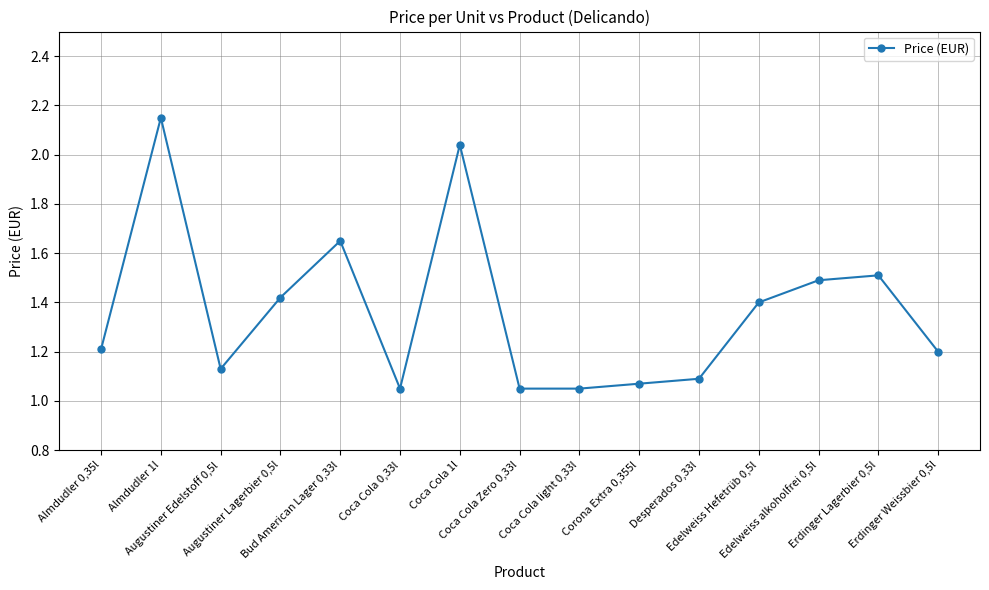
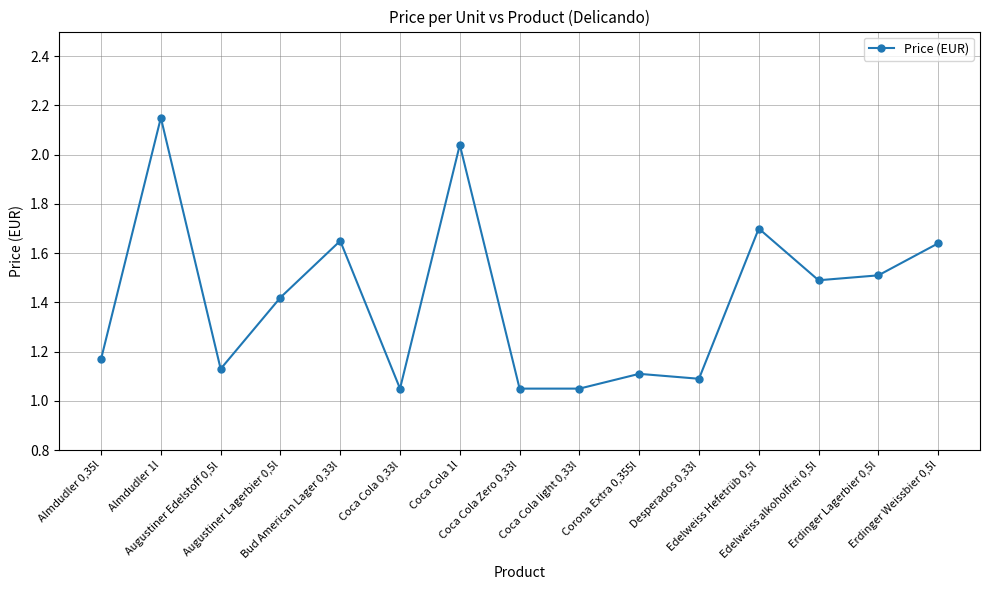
  {
-   "Almdudler 0,35l": 1.21,
+   "Almdudler 0,35l": 1.17,
    "Almdudler 1l": 2.15,
    "Augustiner Edelstoff 0,5l": 1.13,
    "Augustiner Lagerbier 0,5l": 1.42,
    "Bud American Lager 0,33l": 1.65,
    "Coca Cola 0,33l": 1.05,
    "Coca Cola 1l": 2.04,
    "Coca Cola Zero 0,33l": 1.05,
    "Coca Cola light 0,33l": 1.05,
-   "Corona Extra 0,355l": 1.07,
+   "Corona Extra 0,355l": 1.11,
    "Desperados 0,33l": 1.09,
-   "Edelweiss Hefetrüb 0,5l": 1.4,
+   "Edelweiss Hefetrüb 0,5l": 1.7,
    "Edelweiss alkoholfrei 0,5l": 1.49,
    "Erdinger Lagerbier 0,5l": 1.51,
-   "Erdinger Weissbier 0,5l": 1.20
+   "Erdinger Weissbier 0,5l": 1.64
  }
